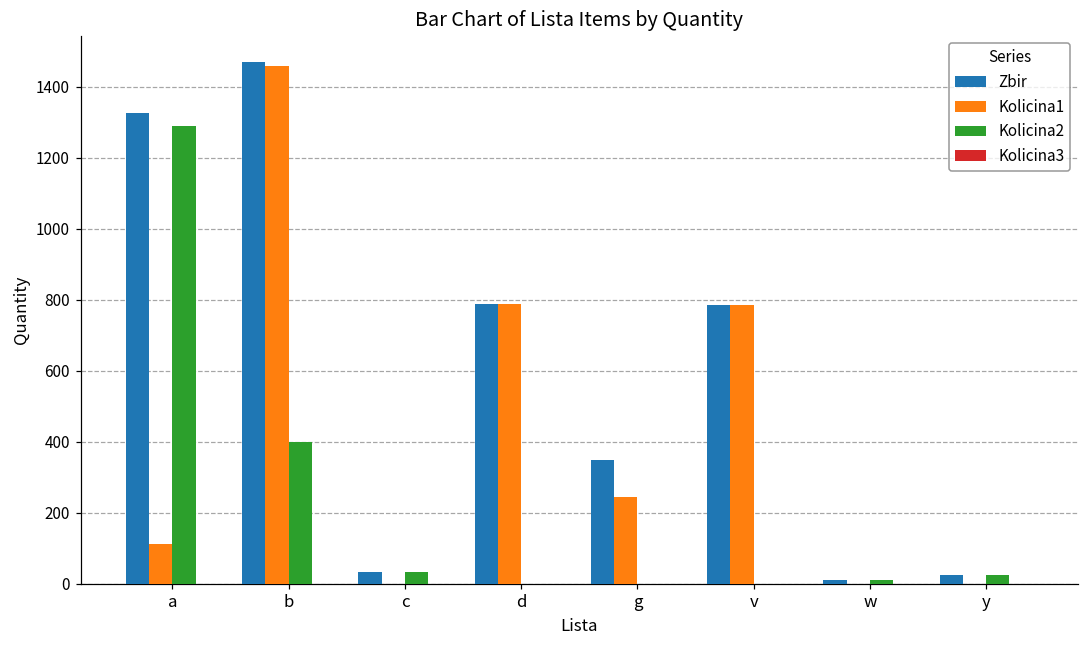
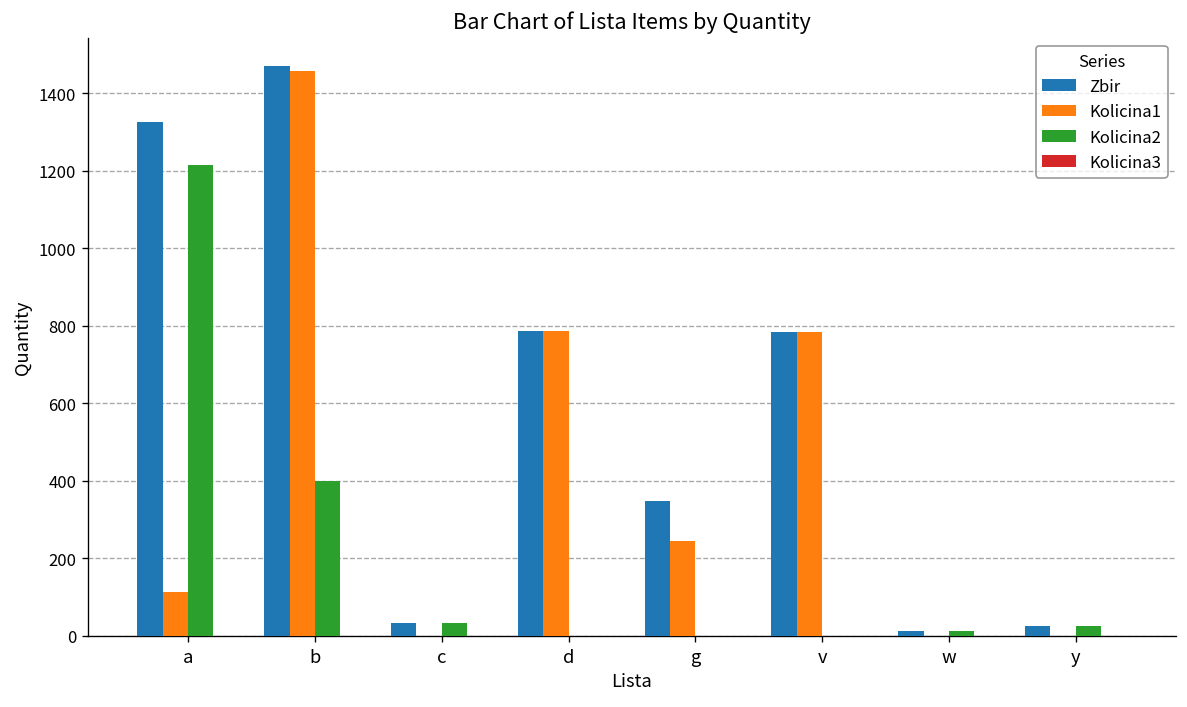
  {
    "Zbir": {
      "a": 1330,
      "b": 1470,
      "c": 30,
      "d": 790,
      "g": 350,
      "v": 780,
      "w": 10,
      "y": 30
    },
    "Kolicina1": {
      "a": 110,
      "b": 1460,
      "c": 0,
      "d": 790,
      "g": 240,
      "v": 780,
      "w": 0,
      "y": 0
    },
    "Kolicina2": {
-     "a": 1290,
+     "a": 1210,
      "b": 400,
      "c": 30,
      "d": 0,
      "g": 0,
      "v": 0,
      "w": 10,
      "y": 30
    },
    "Kolicina3": {
      "a": 0,
      "b": 0,
      "c": 0,
      "d": 0,
      "g": 0,
      "v": 0,
      "w": 0,
      "y": 0
    }
  }
